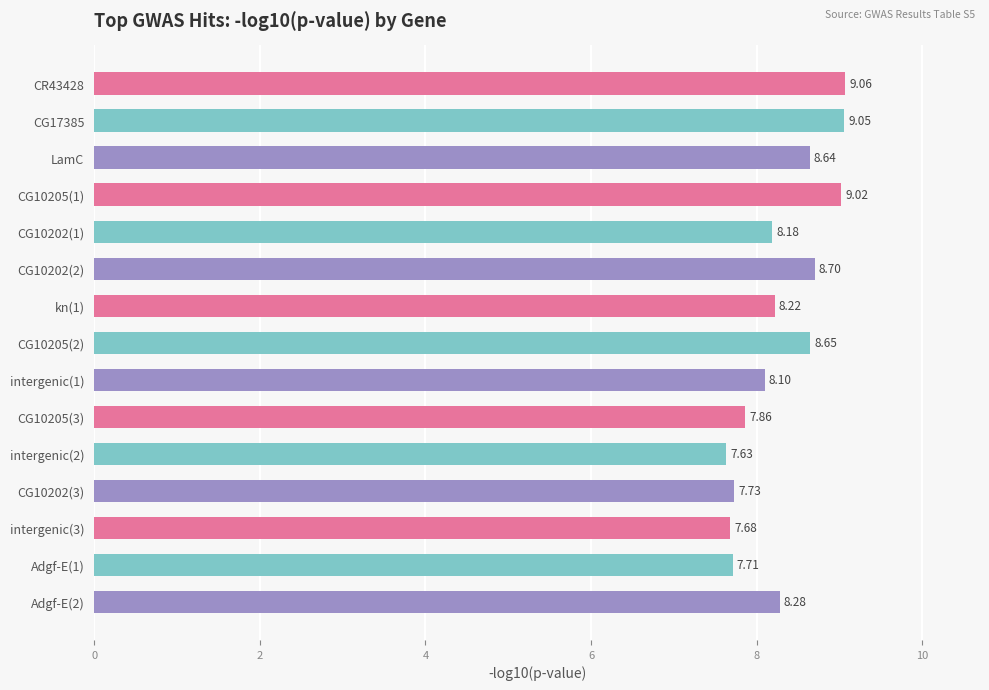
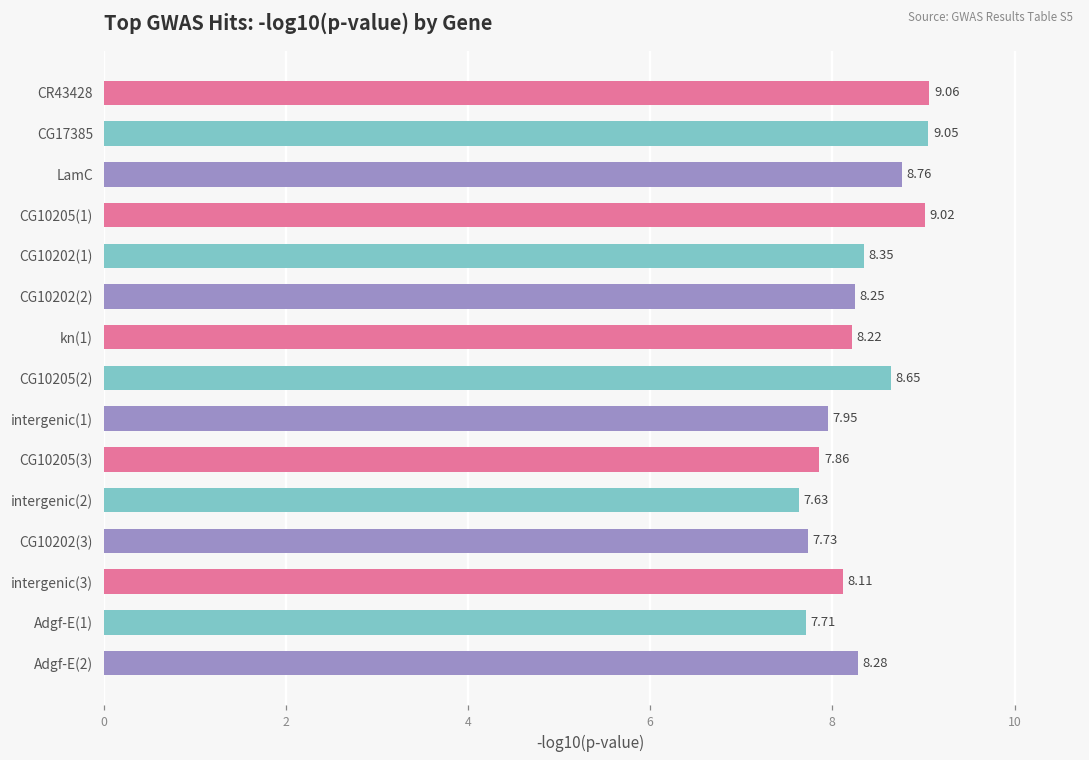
  {
    "CR43428": 9.06,
    "CG17385": 9.05,
-   "LamC": 8.64,
+   "LamC": 8.76,
    "CG10205(1)": 9.02,
-   "CG10202(1)": 8.18,
-   "CG10202(2)": 8.70,
+   "CG10202(1)": 8.35,
+   "CG10202(2)": 8.25,
    "kn(1)": 8.22,
    "CG10205(2)": 8.65,
-   "intergenic(1)": 8.10,
+   "intergenic(1)": 7.95,
    "CG10205(3)": 7.86,
    "intergenic(2)": 7.63,
    "CG10202(3)": 7.73,
-   "intergenic(3)": 7.68,
+   "intergenic(3)": 8.11,
    "Adgf-E(1)": 7.71,
    "Adgf-E(2)": 8.28
  }
